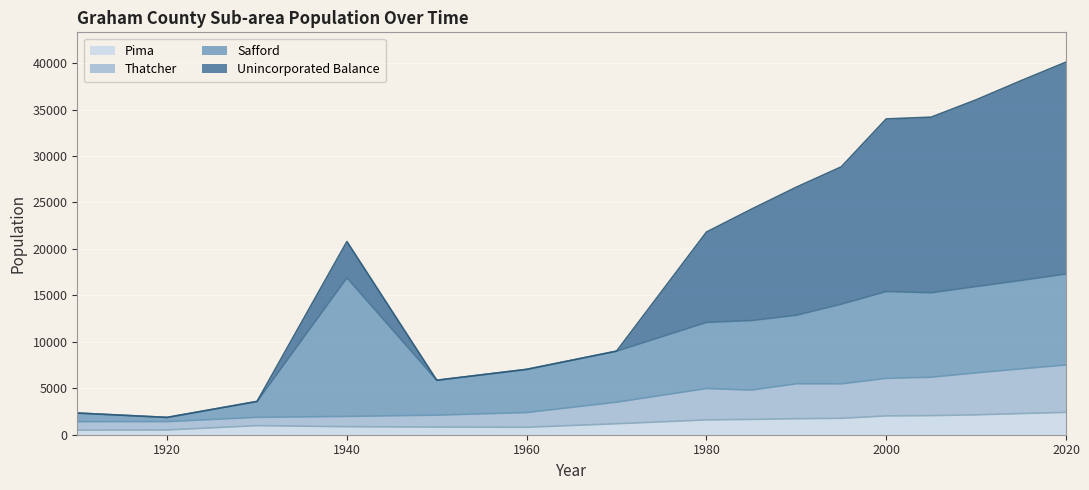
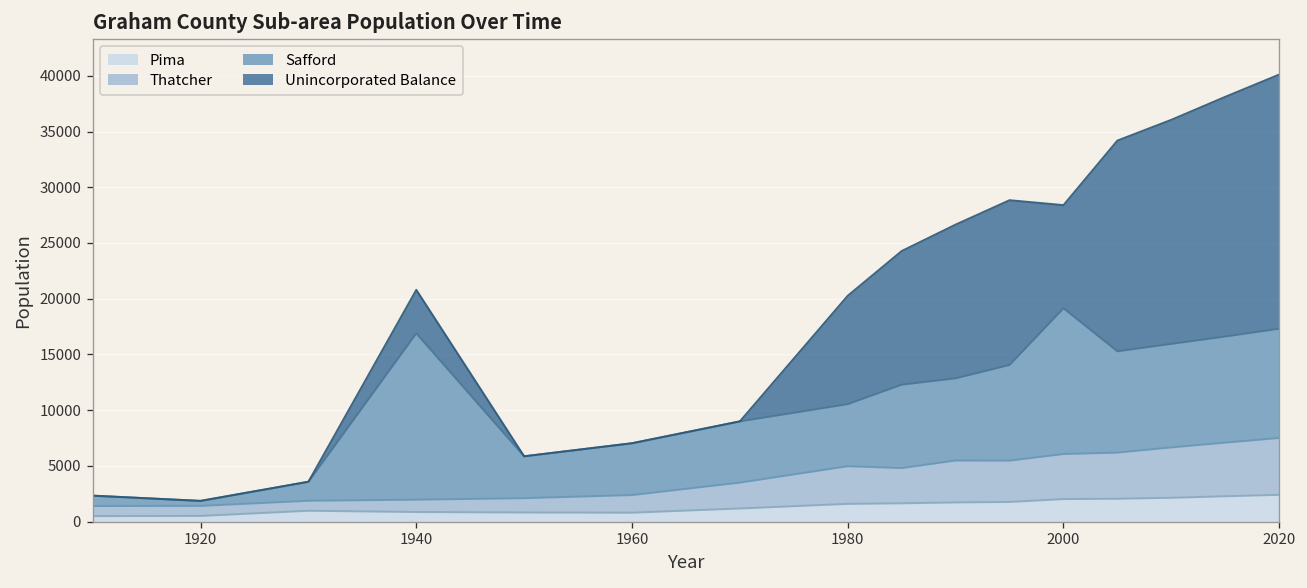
  {
    "Safford": {
      "1940": 15000,
-     "1980": 7000,
-     "2000": 9000,
+     "1980": 6000,
+     "2000": 13000,
      "2020": 10000
    },
    "Unincorporated Balance": {
      "1940": 4000,
      "1980": 10000,
-     "2000": 19000,
+     "2000": 9000,
      "2020": 23000
    }
  }
